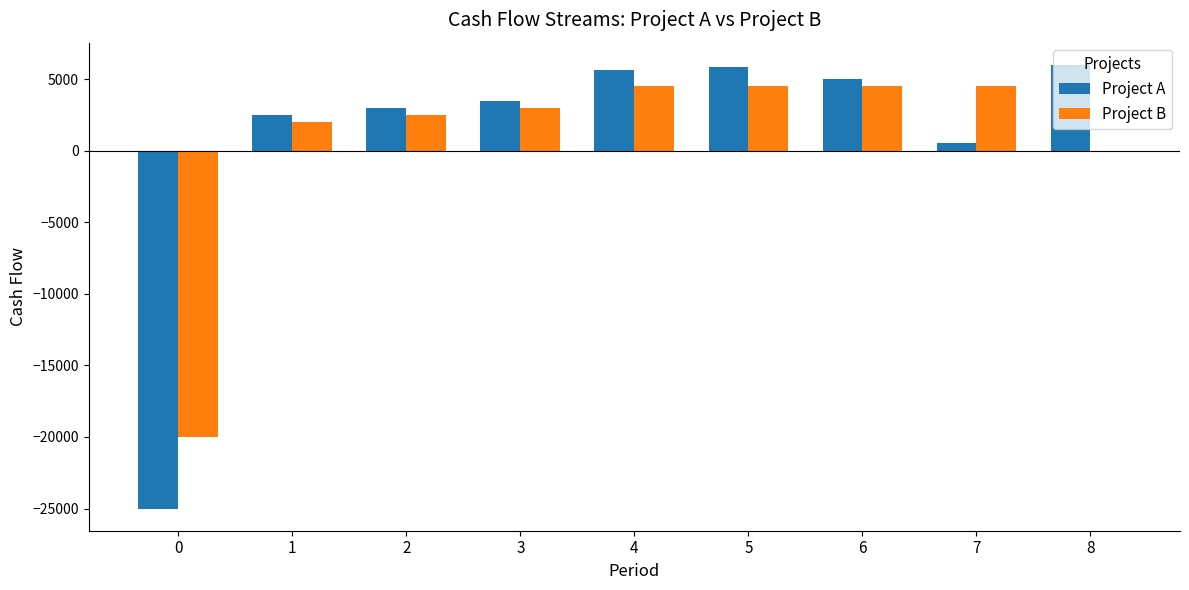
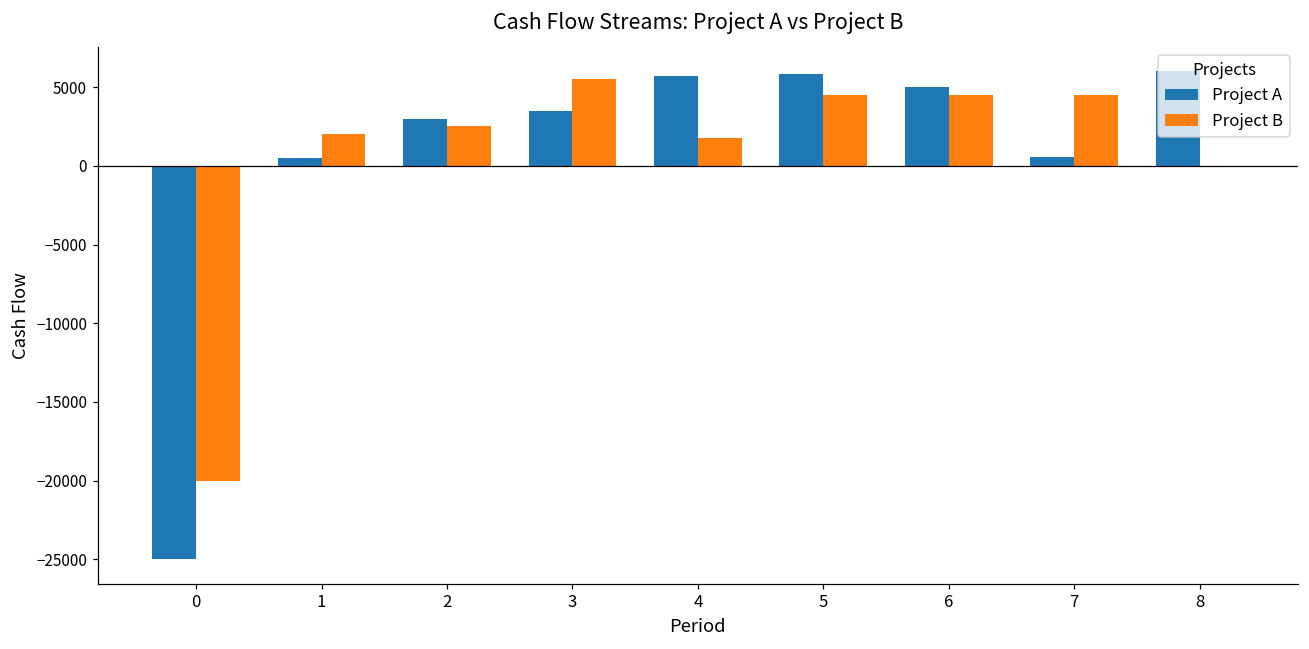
  {
    "Project A": {
      "0": -25000,
-     "1": 2500,
+     "1": 500,
      "2": 3000,
      "3": 3500,
      "4": 5700,
      "5": 5900,
      "6": 5000,
      "7": 500
    },
    "Project B": {
      "0": -20000,
      "1": 2000,
      "2": 2500,
-     "3": 3000,
-     "4": 4500,
+     "3": 5500,
+     "4": 1800,
      "5": 4500,
      "6": 4500,
      "7": 4500,
      "8": 0
    }
  }
